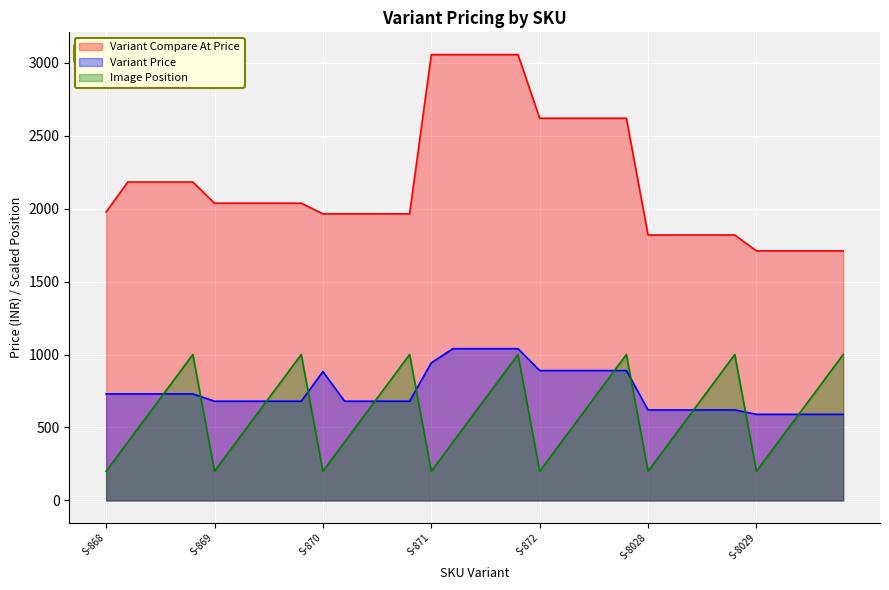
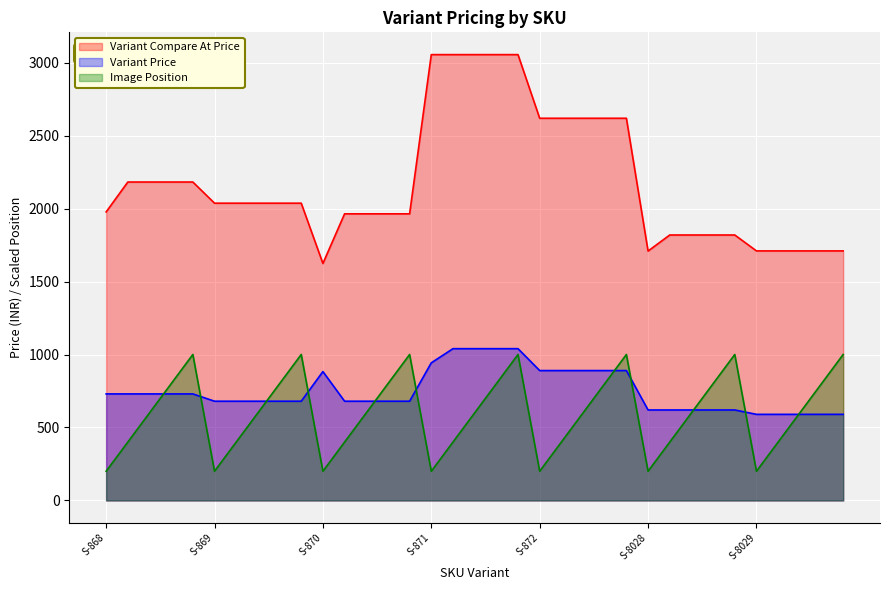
  {
    "Variant Compare At Price": {
      "S-868": 1980,
      "S-869": 2040,
-     "S-870": 1960,
+     "S-870": 1620,
      "S-871": 3060,
      "S-872": 2620,
-     "S-8028": 1820,
+     "S-8028": 1710,
      "S-8029": 1710
    },
    "Variant Price": {
      "S-868": 730,
      "S-869": 680,
      "S-870": 880,
      "S-871": 940,
      "S-872": 890,
      "S-8028": 620,
      "S-8029": 590
    },
    "Image Position": {
      "S-868": 200,
      "S-869": 200,
      "S-870": 200,
      "S-871": 200,
      "S-872": 200,
      "S-8028": 200,
      "S-8029": 200
    }
  }
